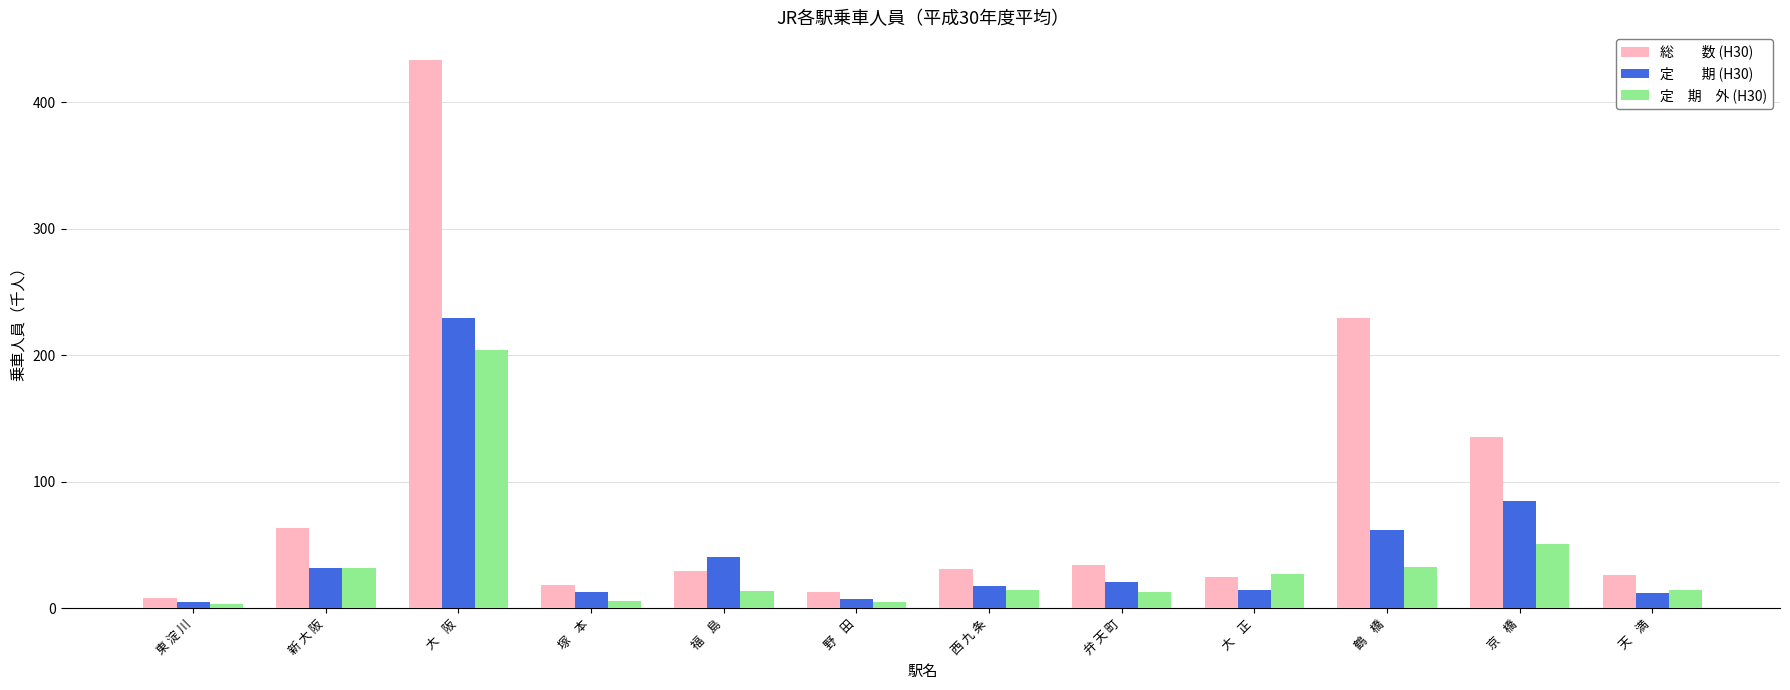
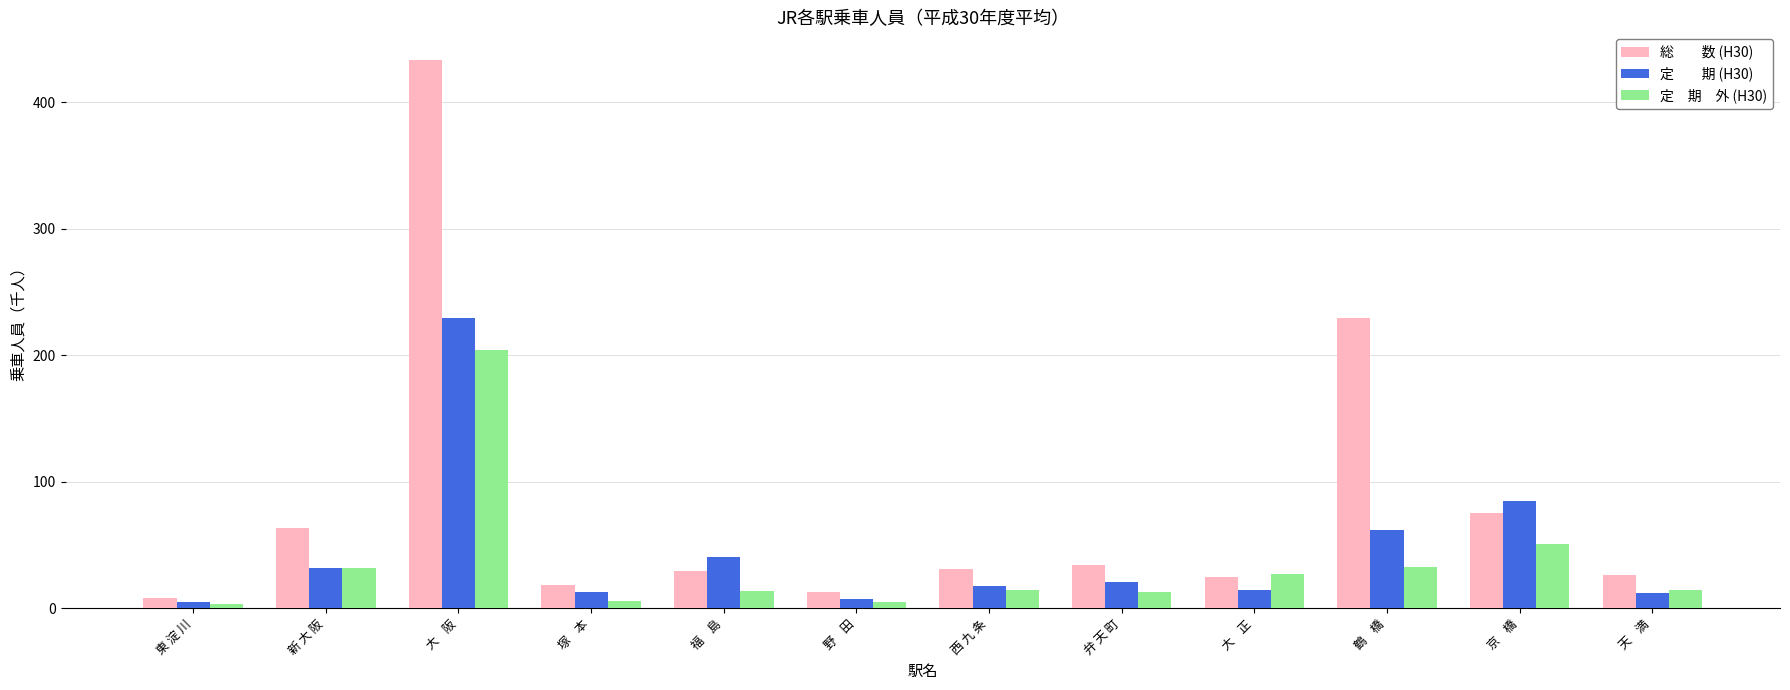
  {
    "総 数 (H30)": {
      "東 淀 川": 8,
      "新 大 阪": 63,
      "大 阪": 434,
      "塚 本": 19,
      "福 島": 30,
      "野 田": 13,
      "西 九 条": 31,
      "弁 天 町": 34,
      "大 正": 25,
      "鶴 橋": 230,
-     "京 橋": 135,
+     "京 橋": 75,
      "天 満": 26
    },
    "定 期 (H30)": {
      "東 淀 川": 5,
      "新 大 阪": 32,
      "大 阪": 229,
      "塚 本": 13,
      "福 島": 41,
      "野 田": 8,
      "西 九 条": 17,
      "弁 天 町": 21,
      "大 正": 14,
      "鶴 橋": 61,
      "京 橋": 84,
      "天 満": 12
    },
    "定 期 外 (H30)": {
      "東 淀 川": 3,
      "新 大 阪": 32,
      "大 阪": 204,
      "塚 本": 6,
      "福 島": 13,
      "野 田": 5,
      "西 九 条": 14,
      "弁 天 町": 13,
      "大 正": 27,
      "鶴 橋": 32,
      "京 橋": 51,
      "天 満": 14
    }
  }
